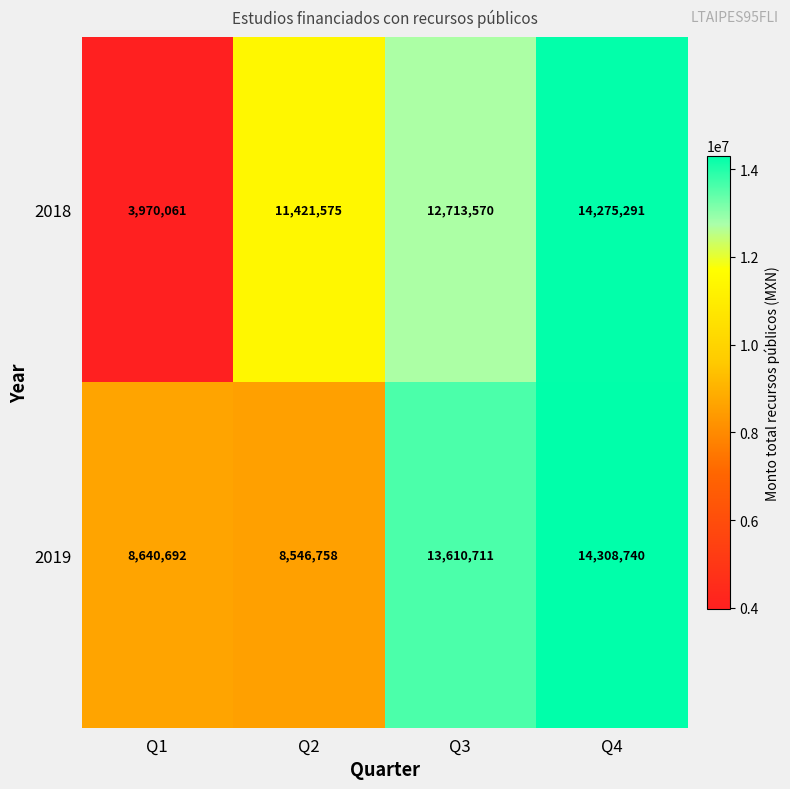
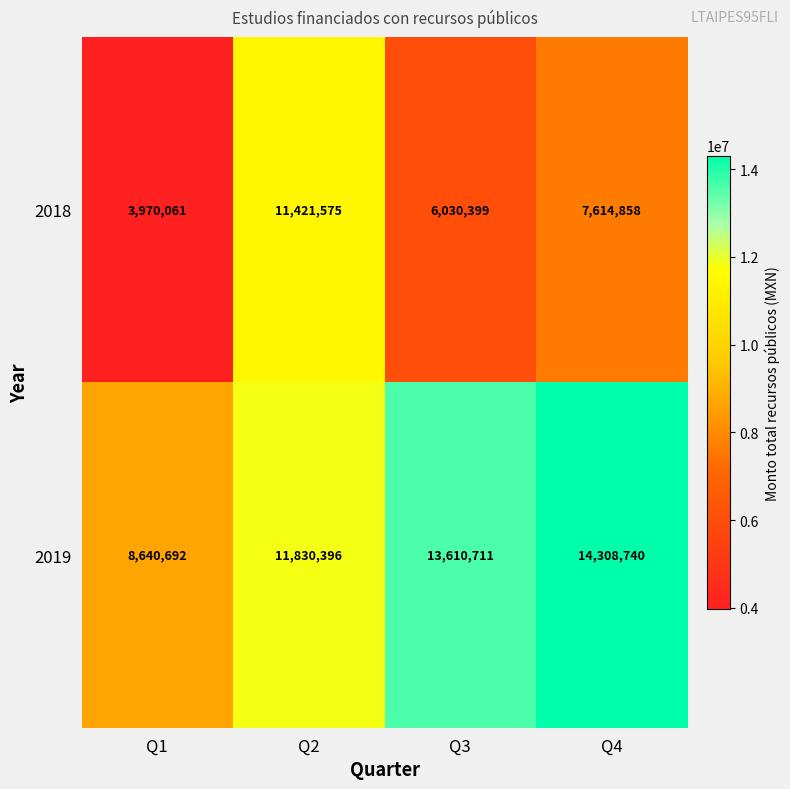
  {
    "2018": {
      "Q1": "3,970,061",
      "Q2": "11,421,575",
-     "Q3": "12,713,570",
-     "Q4": "14,275,291"
+     "Q3": "6,030,399",
+     "Q4": "7,614,858"
    },
    "2019": {
      "Q1": "8,640,692",
-     "Q2": "8,546,758",
+     "Q2": "11,830,396",
      "Q3": "13,610,711",
      "Q4": "14,308,740"
    }
  }
